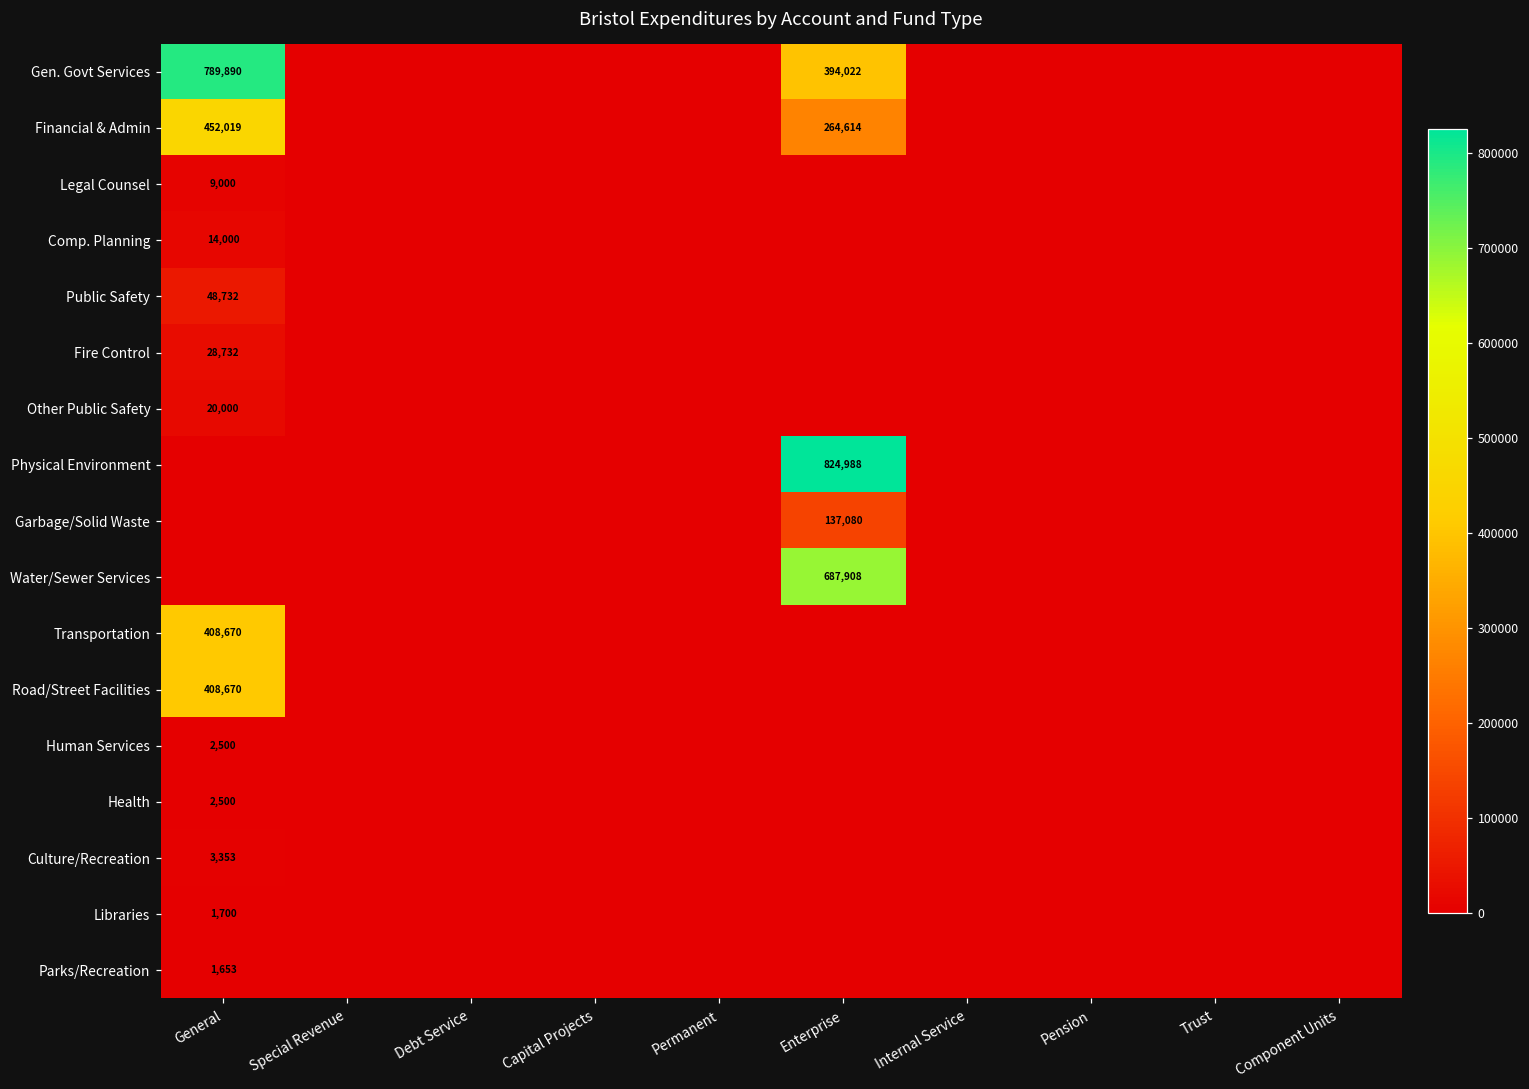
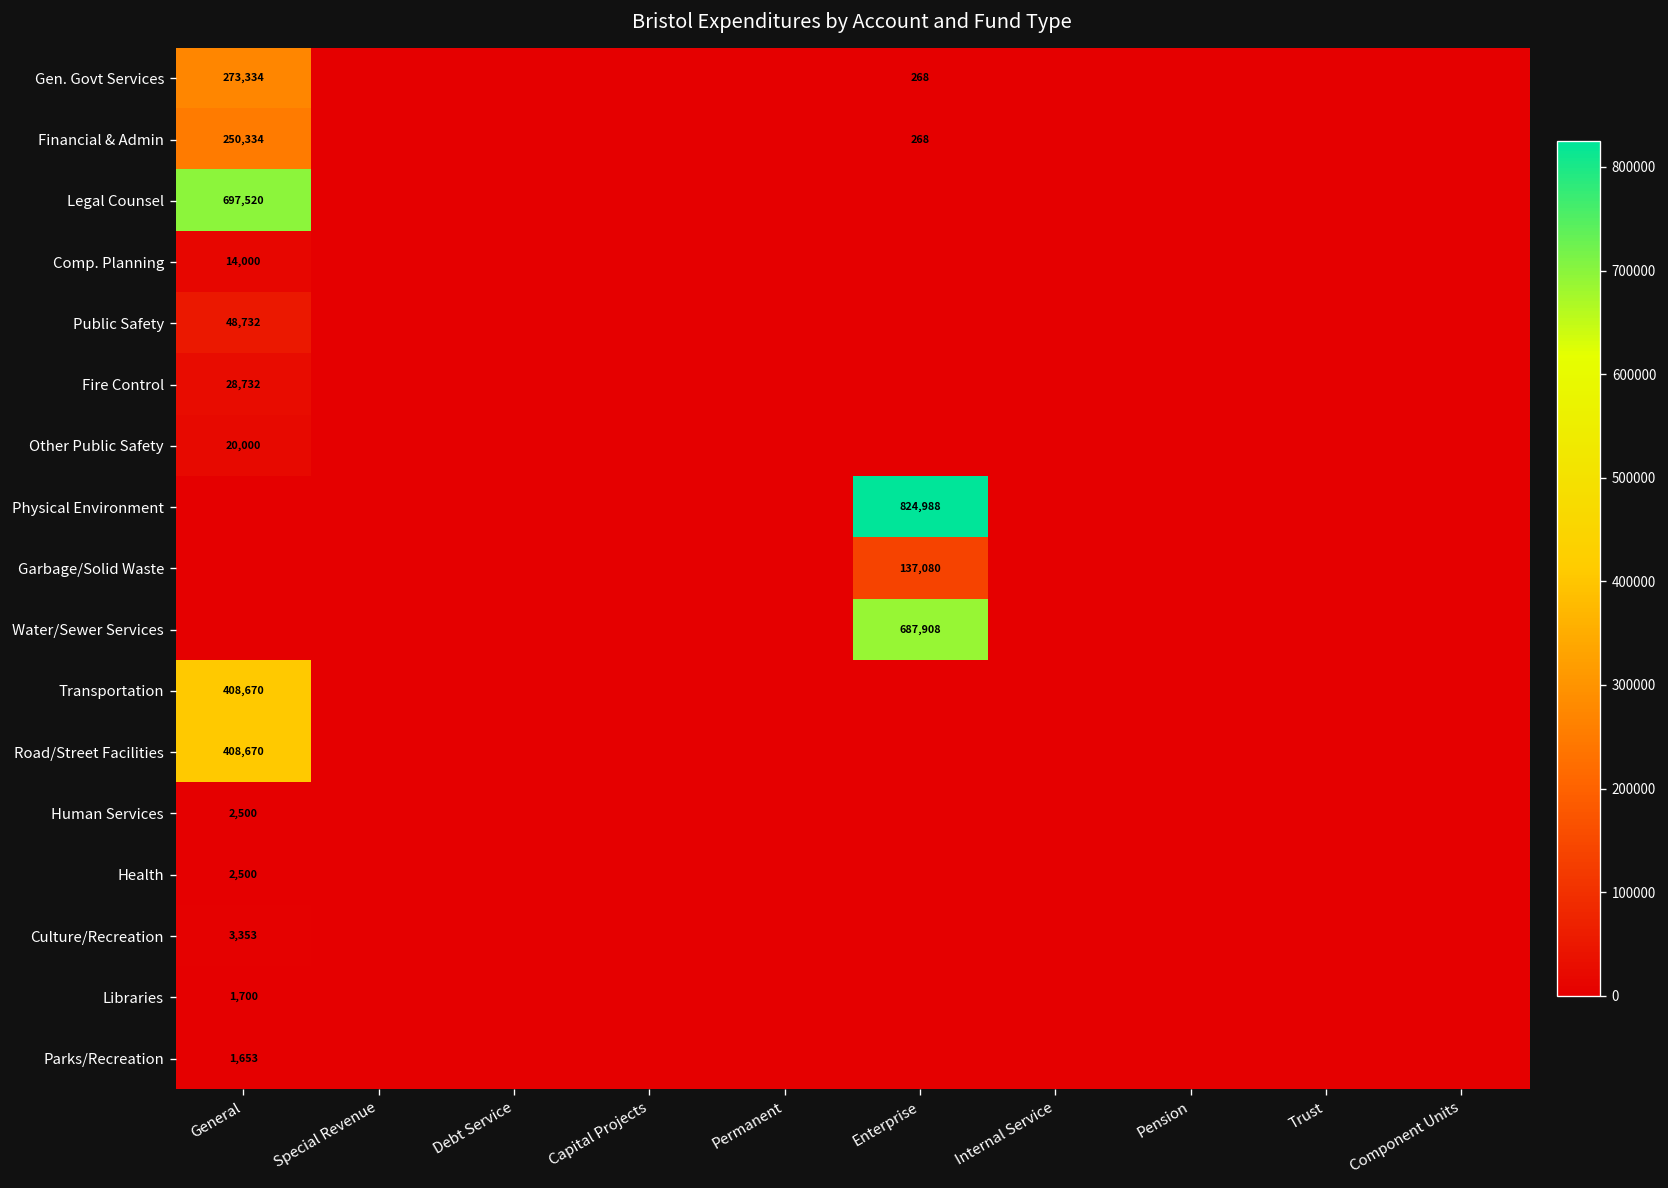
  {
    "Gen. Govt Services": {
-     "General": "789,890",
-     "Enterprise": "394,022"
+     "General": "273,334",
+     "Enterprise": "268"
    },
    "Financial & Admin": {
-     "General": "452,019",
-     "Enterprise": "264,614"
+     "General": "250,334",
+     "Enterprise": "268"
    },
    "Legal Counsel": {
-     "General": "9,000"
+     "General": "697,520"
    },
    "Comp. Planning": {
      "General": "14,000"
    },
    "Public Safety": {
      "General": "48,732"
    },
    "Fire Control": {
      "General": "28,732"
    },
    "Other Public Safety": {
      "General": "20,000"
    },
    "Physical Environment": {
      "Enterprise": "824,988"
    },
    "Garbage/Solid Waste": {
      "Enterprise": "137,080"
    },
    "Water/Sewer Services": {
      "Enterprise": "687,908"
    },
    "Transportation": {
      "General": "408,670"
    },
    "Road/Street Facilities": {
      "General": "408,670"
    },
    "Human Services": {
      "General": "2,500"
    },
    "Health": {
      "General": "2,500"
    },
    "Culture/Recreation": {
      "General": "3,353"
    },
    "Libraries": {
      "General": "1,700"
    },
    "Parks/Recreation": {
      "General": "1,653"
    }
  }
